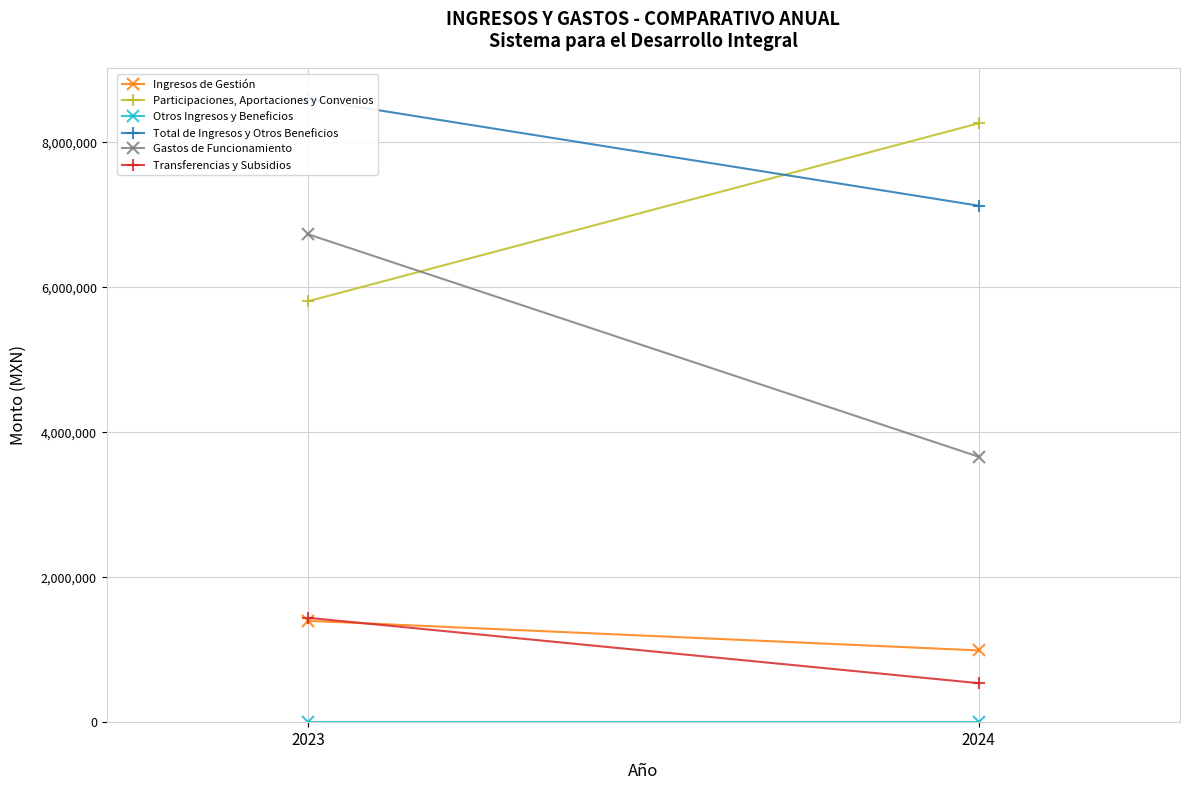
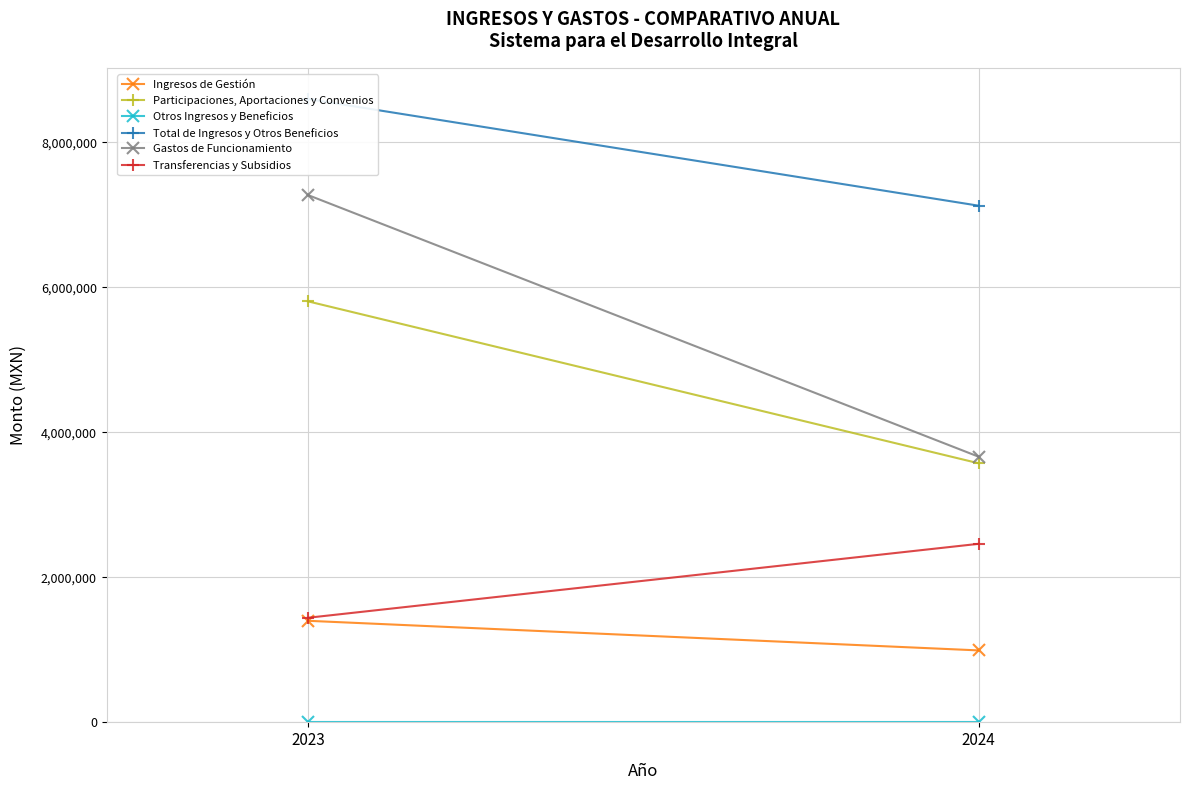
  {
    "Ingresos de Gestión": {
      "2023": "1,400,000",
      "2024": "1,000,000"
    },
    "Participaciones, Aportaciones y Convenios": {
      "2023": "5,800,000",
-     "2024": "8,300,000"
+     "2024": "3,600,000"
    },
    "Otros Ingresos y Beneficios": {
      "2023": "0",
      "2024": "0"
    },
    "Total de Ingresos y Otros Beneficios": {
      "2024": "7,100,000"
    },
    "Gastos de Funcionamiento": {
-     "2023": "6,700,000",
+     "2023": "7,300,000",
      "2024": "3,700,000"
    },
    "Transferencias y Subsidios": {
      "2023": "1,400,000",
-     "2024": "500,000"
+     "2024": "2,500,000"
    }
  }
